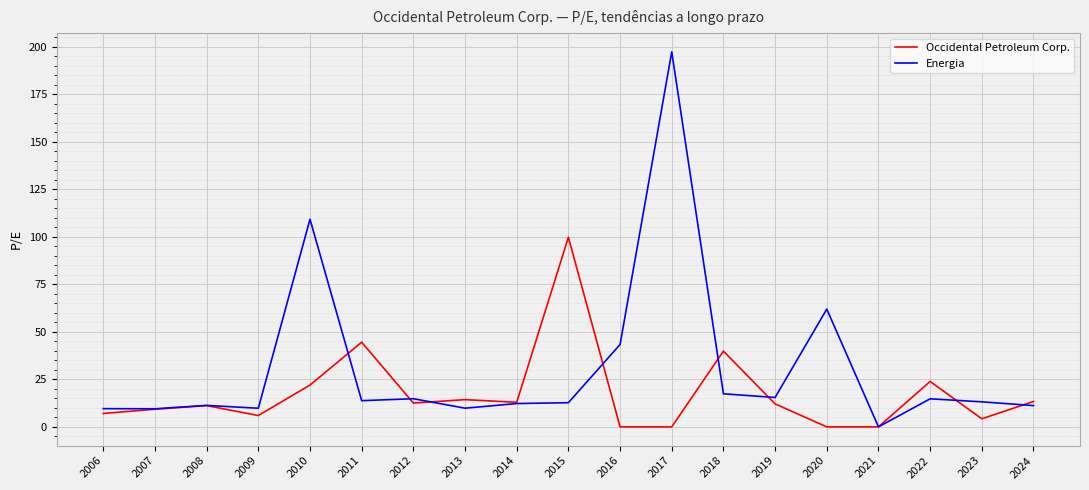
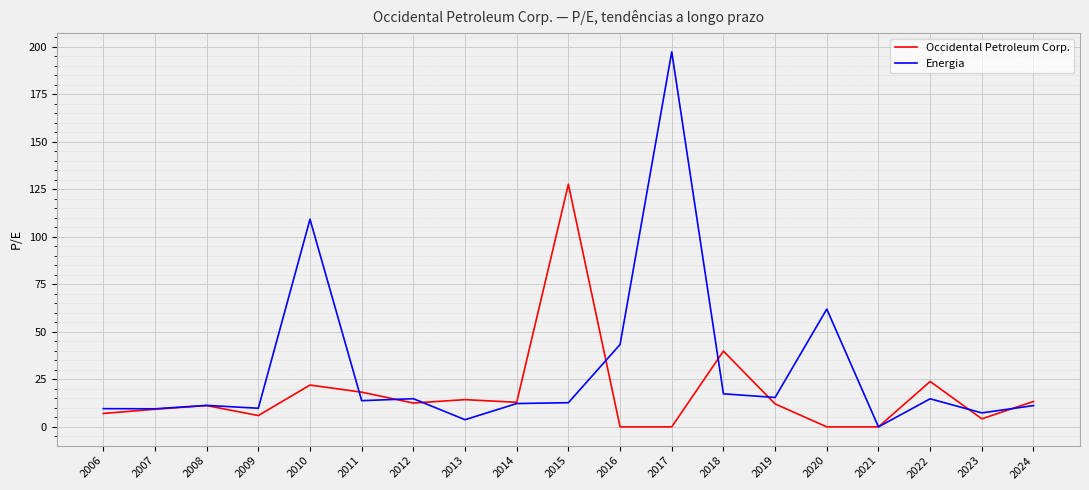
  {
    "Occidental Petroleum Corp.": {
      "2006": 7,
      "2009": 6,
      "2010": 22,
-     "2011": 45,
+     "2011": 18,
      "2012": 13,
      "2013": 14,
-     "2015": 100,
+     "2015": 128,
      "2016": 0,
      "2017": 0,
      "2018": 40,
      "2019": 12,
      "2020": 0,
      "2022": 24,
      "2023": 4,
      "2024": 13
    },
    "Energia": {
      "2006": 10,
      "2009": 10,
      "2010": 109,
      "2011": 14,
      "2012": 15,
-     "2013": 10,
+     "2013": 4,
      "2015": 13,
      "2016": 43,
      "2017": 197,
      "2018": 17,
      "2019": 15,
      "2020": 62,
      "2022": 15,
-     "2023": 13,
+     "2023": 7,
      "2024": 11
    }
  }
